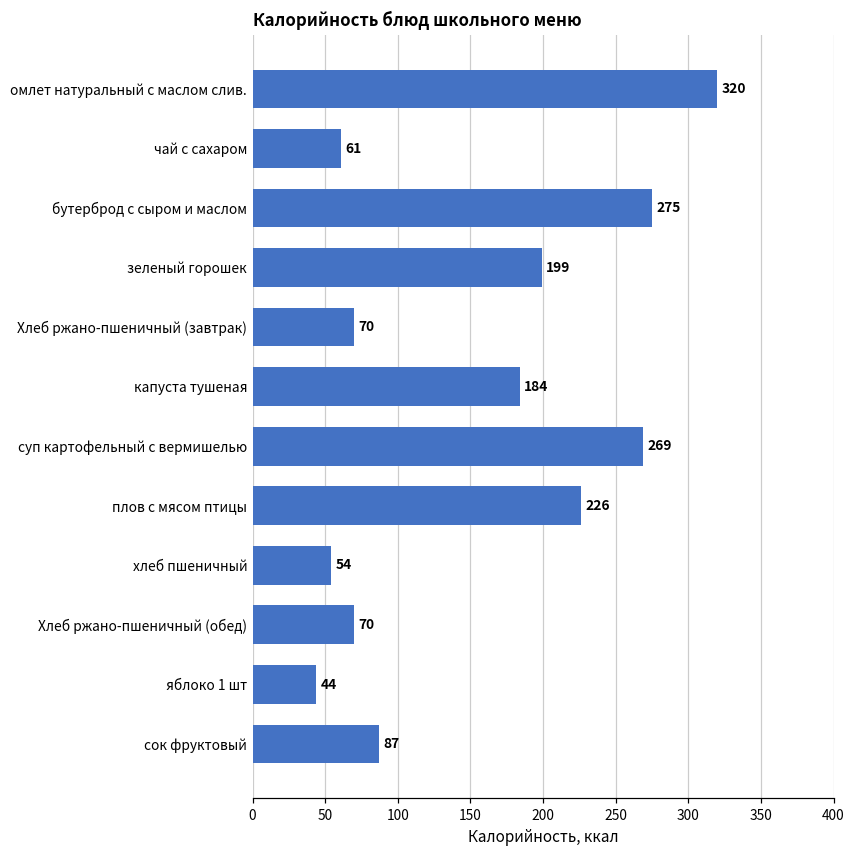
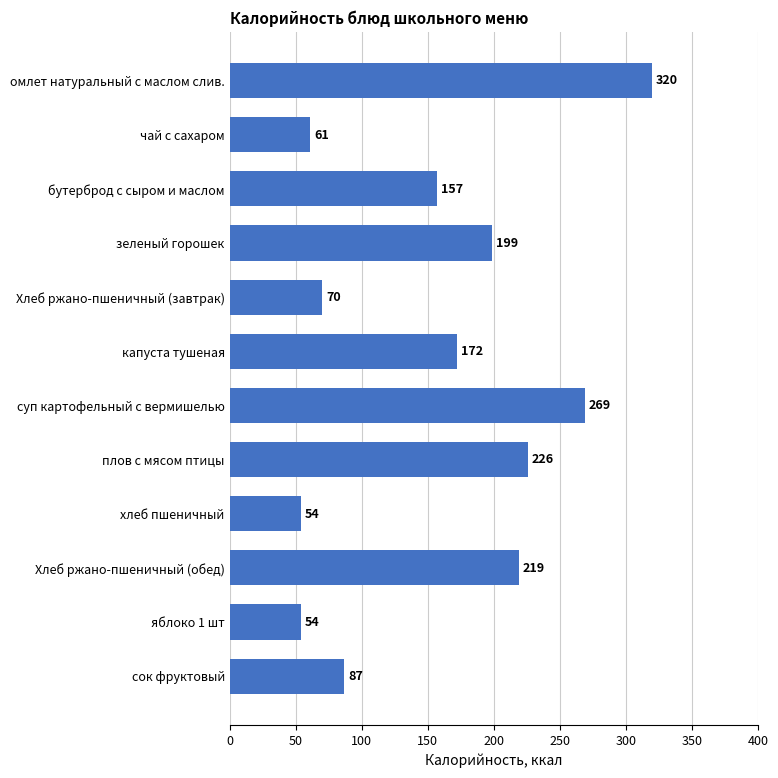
  {
    "омлет натуральный с маслом слив.": 320,
    "чай с сахаром": 61,
-   "бутерброд с сыром и маслом": 275,
+   "бутерброд с сыром и маслом": 157,
    "зеленый горошек": 199,
    "Хлеб ржано-пшеничный (завтрак)": 70,
-   "капуста тушеная": 184,
+   "капуста тушеная": 172,
    "суп картофельный с вермишелью": 269,
    "плов с мясом птицы": 226,
    "хлеб пшеничный": 54,
-   "Хлеб ржано-пшеничный (обед)": 70,
-   "яблоко 1 шт": 44,
+   "Хлеб ржано-пшеничный (обед)": 219,
+   "яблоко 1 шт": 54,
    "сок фруктовый": 87
  }
